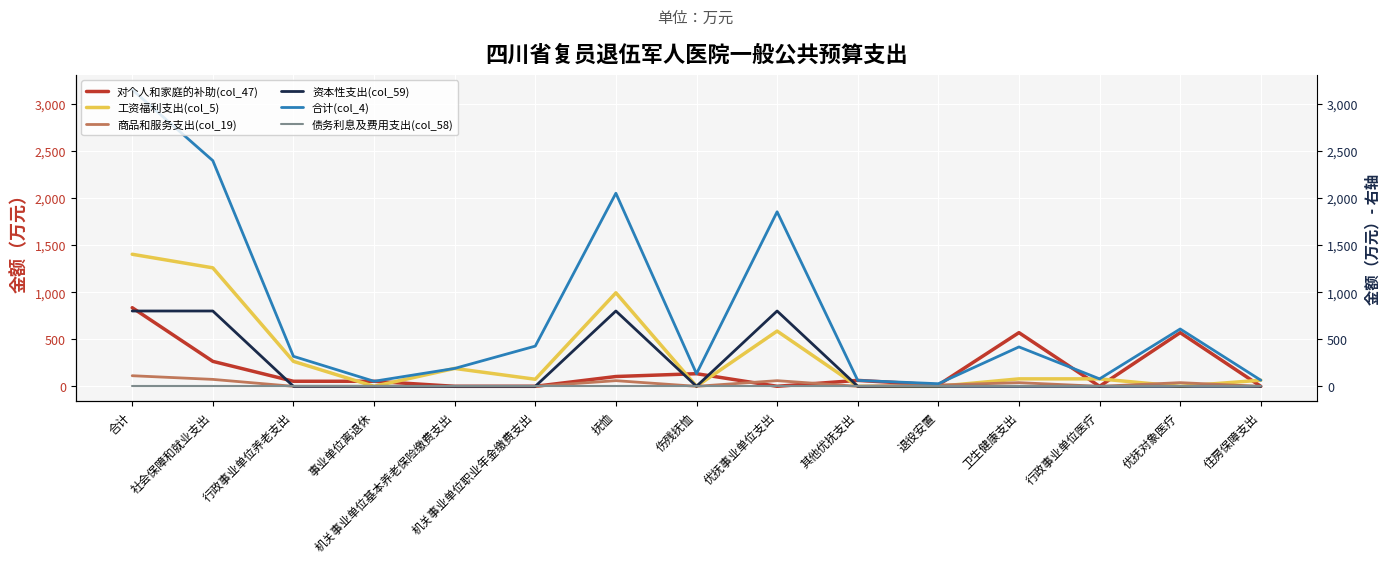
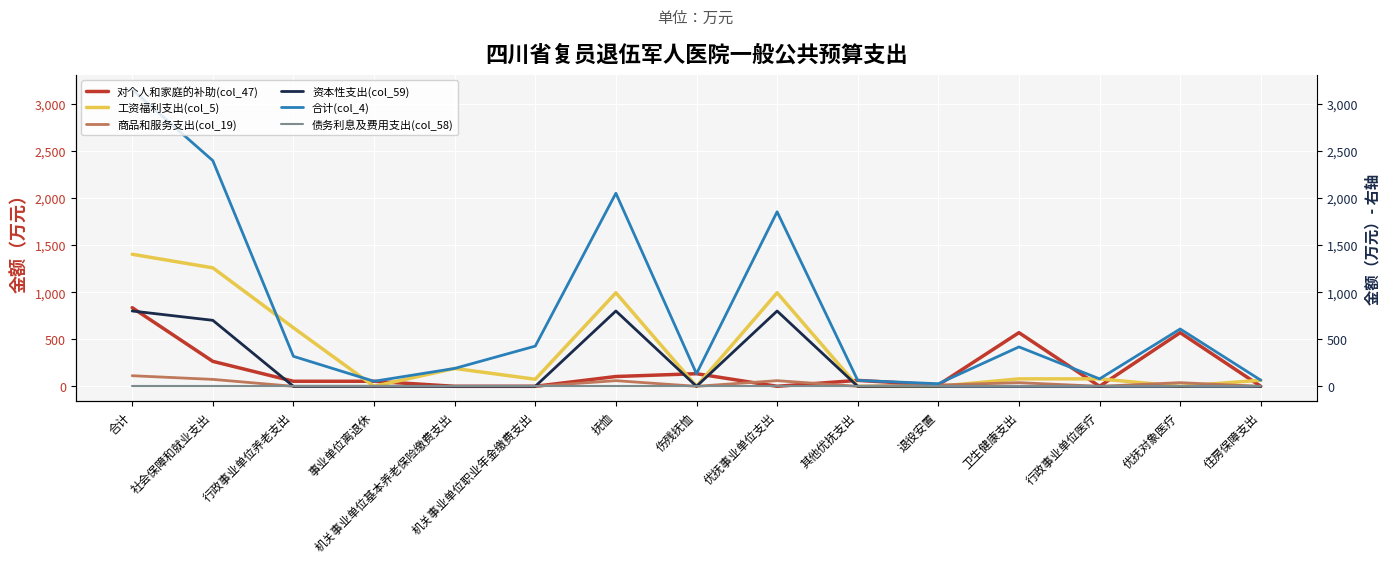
  {
    "对个人和家庭的补助(col_47)": {
      "合计": "800",
      "社会保障和就业支出": "300",
      "行政事业单位养老支出": "100",
      "抚恤": "100",
      "卫生健康支出": "600",
      "优抚对象医疗": "600"
    },
    "工资福利支出(col_5)": {
      "合计": "1,400",
      "社会保障和就业支出": "1,300",
-     "行政事业单位养老支出": "300",
+     "行政事业单位养老支出": "600",
      "机关事业单位职业年金缴费支出": "100",
      "抚恤": "1,000",
-     "优抚事业单位支出": "600",
+     "优抚事业单位支出": "1,000",
      "卫生健康支出": "100"
    },
    "商品和服务支出(col_19)": {
      "合计": "100",
      "社会保障和就业支出": "100",
      "抚恤": "100",
      "优抚事业单位支出": "100",
      "卫生健康支出": "0",
      "优抚对象医疗": "0"
    },
    "资本性支出(col_59)": {
      "合计": "800",
-     "社会保障和就业支出": "800",
+     "社会保障和就业支出": "700",
      "抚恤": "800",
      "优抚事业单位支出": "800"
    },
    "合计(col_4)": {
      "社会保障和就业支出": "2,400",
      "行政事业单位养老支出": "300",
      "机关事业单位职业年金缴费支出": "400",
      "抚恤": "2,100",
      "优抚事业单位支出": "1,900",
      "卫生健康支出": "400",
      "优抚对象医疗": "600"
    },
    "债务利息及费用支出(col_58)": {
      "合计": "0",
      "社会保障和就业支出": "0",
      "抚恤": "0"
    }
  }
